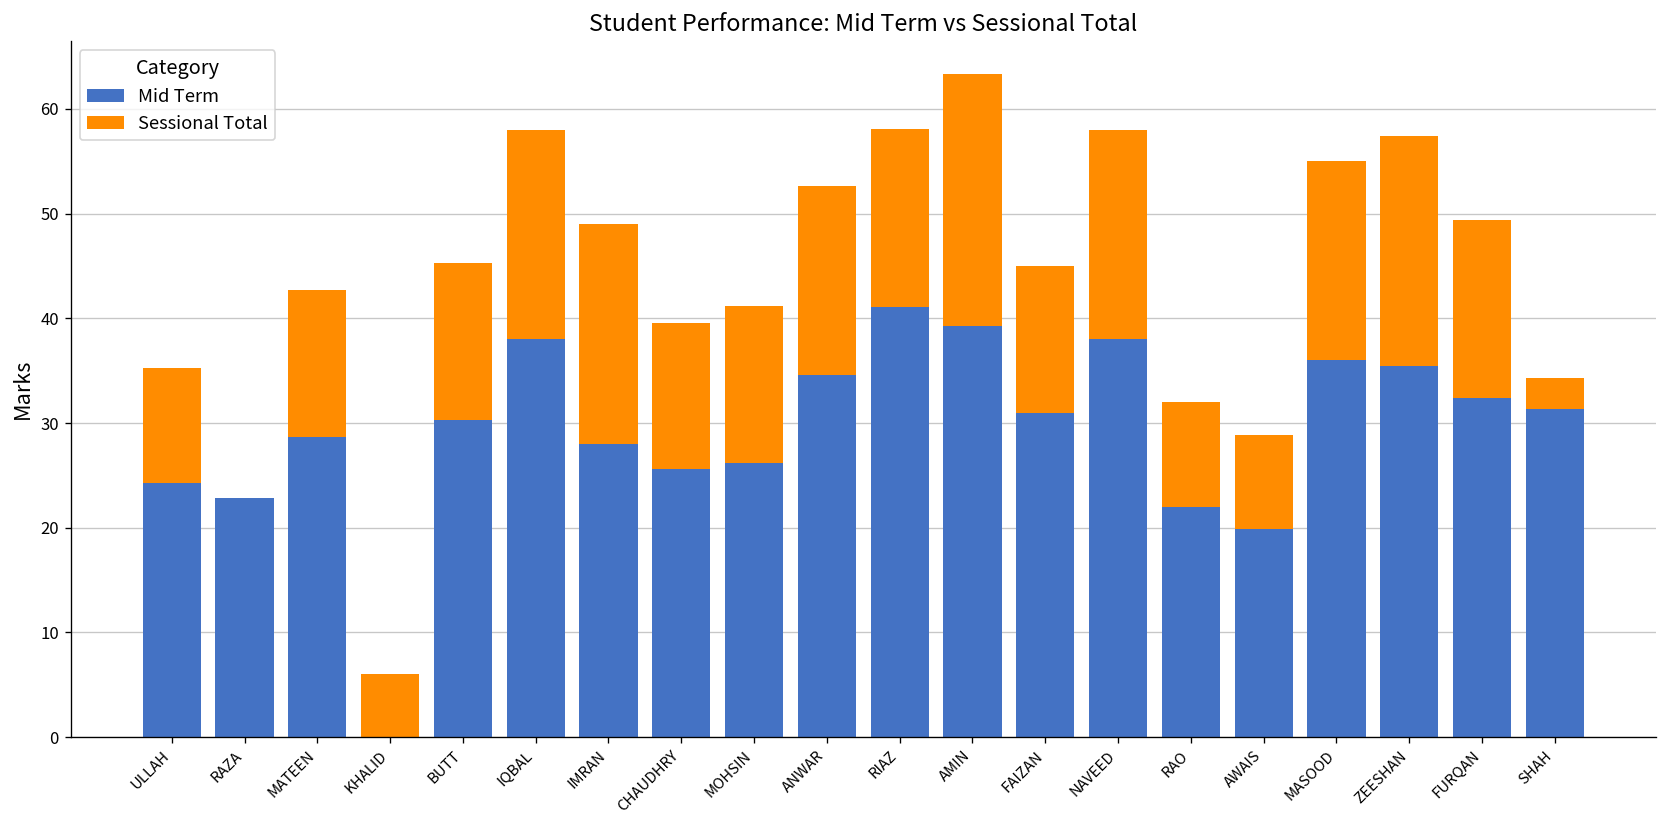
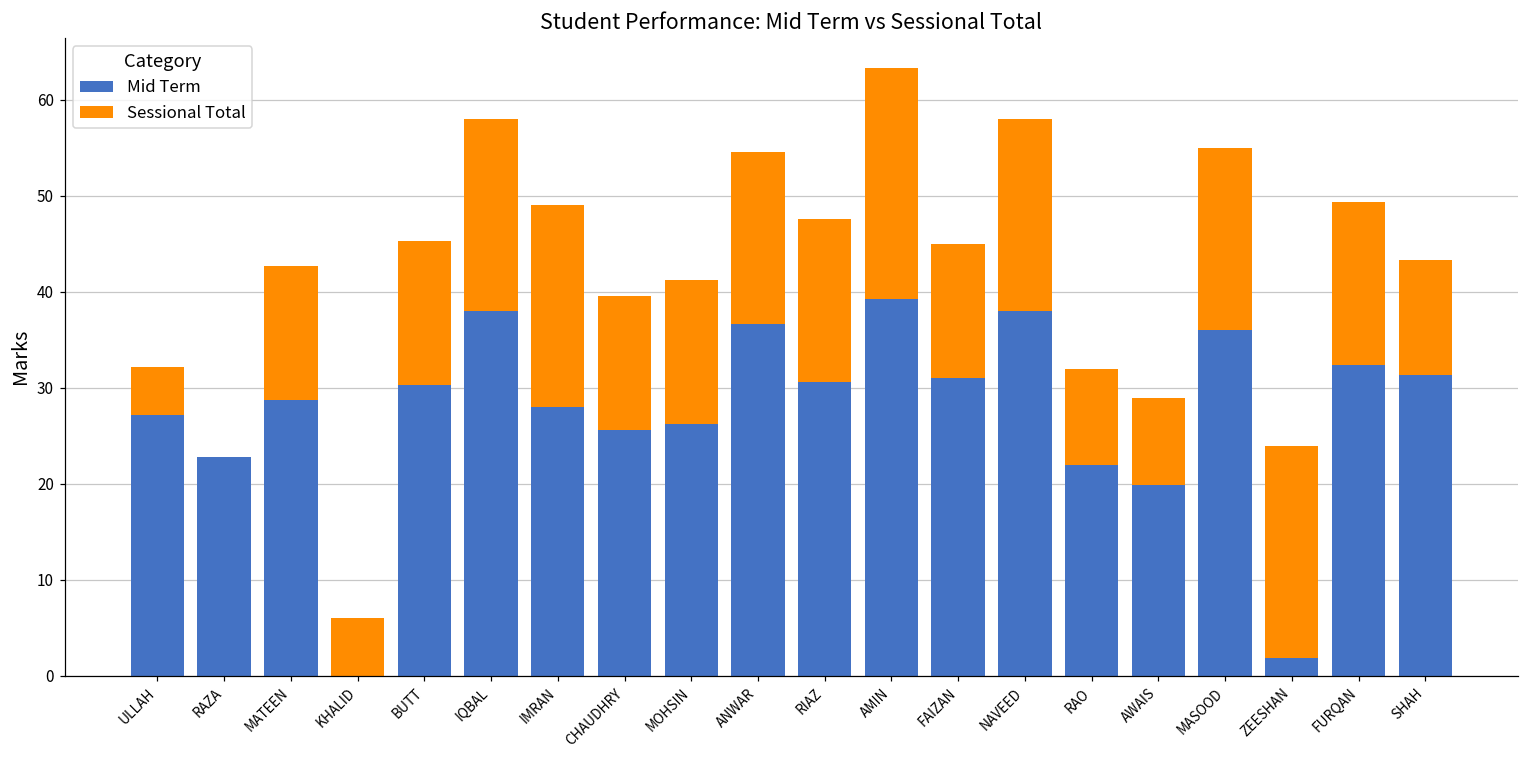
  {
    "Mid Term": {
-     "ULLAH": 24,
+     "ULLAH": 27,
      "RAZA": 23,
      "MATEEN": 29,
      "KHALID": 0,
      "BUTT": 30,
      "IQBAL": 38,
      "IMRAN": 28,
      "CHAUDHRY": 26,
      "MOHSIN": 26,
-     "ANWAR": 35,
-     "RIAZ": 41,
+     "ANWAR": 37,
+     "RIAZ": 31,
      "AMIN": 39,
      "FAIZAN": 31,
      "NAVEED": 38,
      "RAO": 22,
      "AWAIS": 20,
      "MASOOD": 36,
-     "ZEESHAN": 35,
+     "ZEESHAN": 2,
      "FURQAN": 32,
      "SHAH": 31
    },
    "Sessional Total": {
-     "ULLAH": 11,
+     "ULLAH": 5,
      "RAZA": 0,
      "MATEEN": 14,
      "KHALID": 6,
      "BUTT": 15,
      "IQBAL": 20,
      "IMRAN": 21,
      "CHAUDHRY": 14,
      "MOHSIN": 15,
      "ANWAR": 18,
      "RIAZ": 17,
      "AMIN": 24,
      "FAIZAN": 14,
      "NAVEED": 20,
      "RAO": 10,
      "AWAIS": 9,
      "MASOOD": 19,
      "ZEESHAN": 22,
      "FURQAN": 17,
-     "SHAH": 3
+     "SHAH": 12
    }
  }
